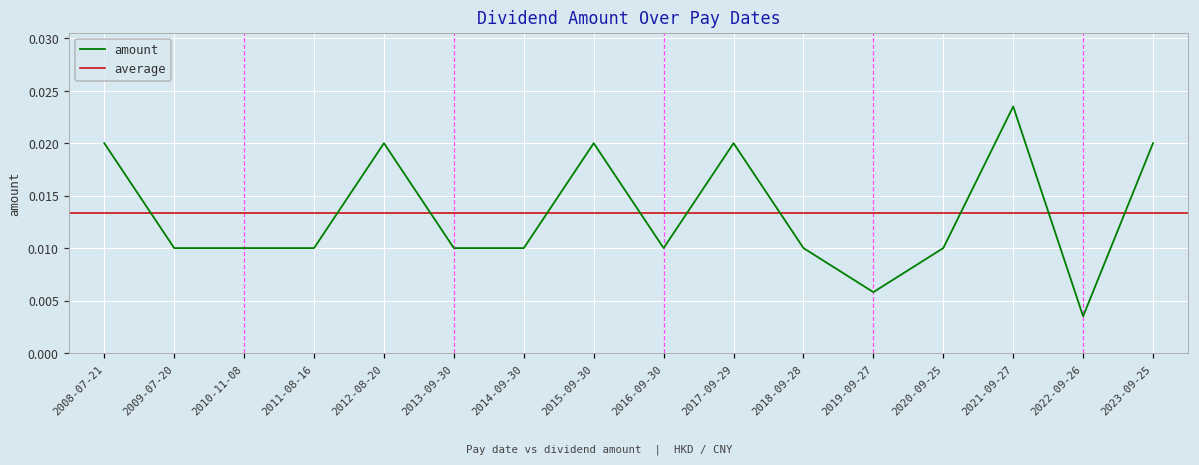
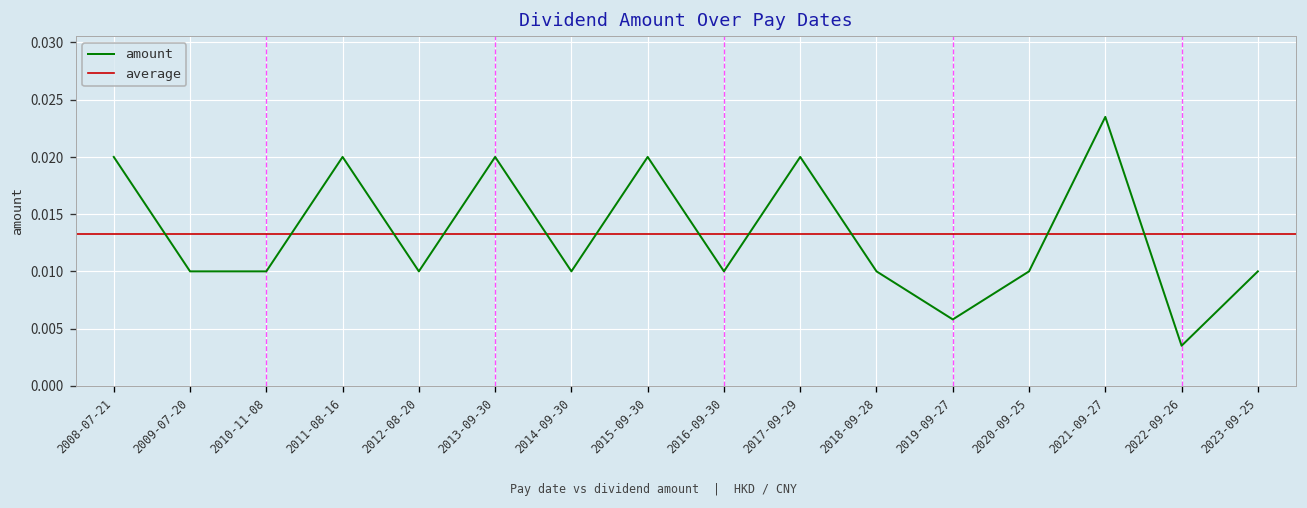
  {
    "2008-07-21": 0.02,
    "2009-07-20": 0.01,
    "2010-11-08": 0.01,
-   "2011-08-16": 0.01,
-   "2012-08-20": 0.02,
-   "2013-09-30": 0.01,
+   "2011-08-16": 0.02,
+   "2012-08-20": 0.01,
+   "2013-09-30": 0.02,
    "2014-09-30": 0.01,
    "2015-09-30": 0.02,
    "2016-09-30": 0.01,
    "2017-09-29": 0.02,
    "2018-09-28": 0.01,
    "2019-09-27": 0.006,
    "2020-09-25": 0.01,
    "2021-09-27": 0.024,
    "2022-09-26": 0.004,
-   "2023-09-25": 0.02
+   "2023-09-25": 0.01
  }
